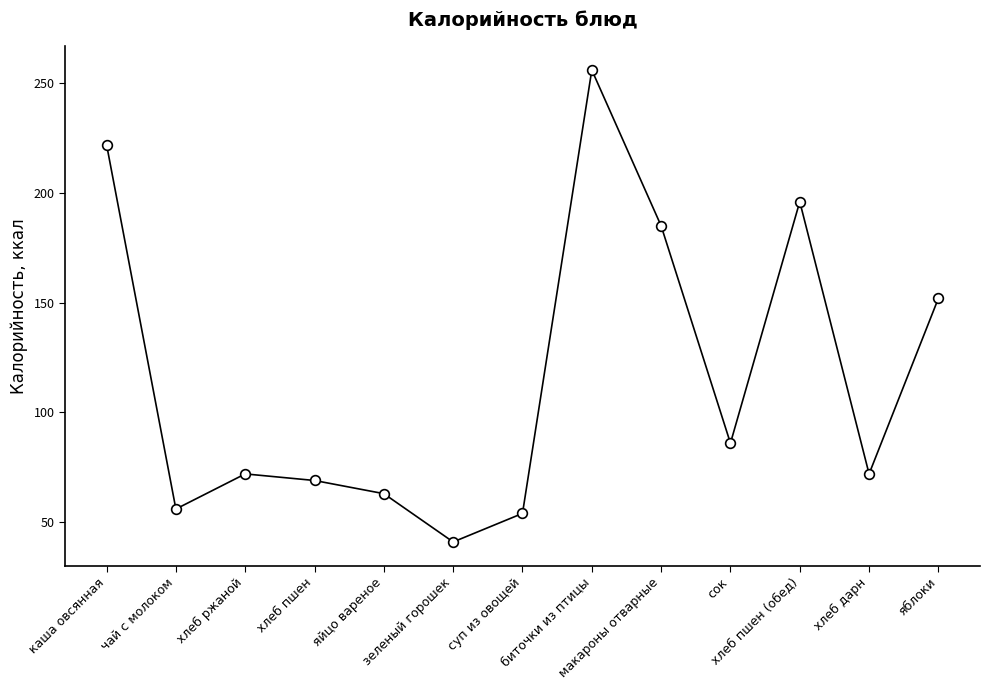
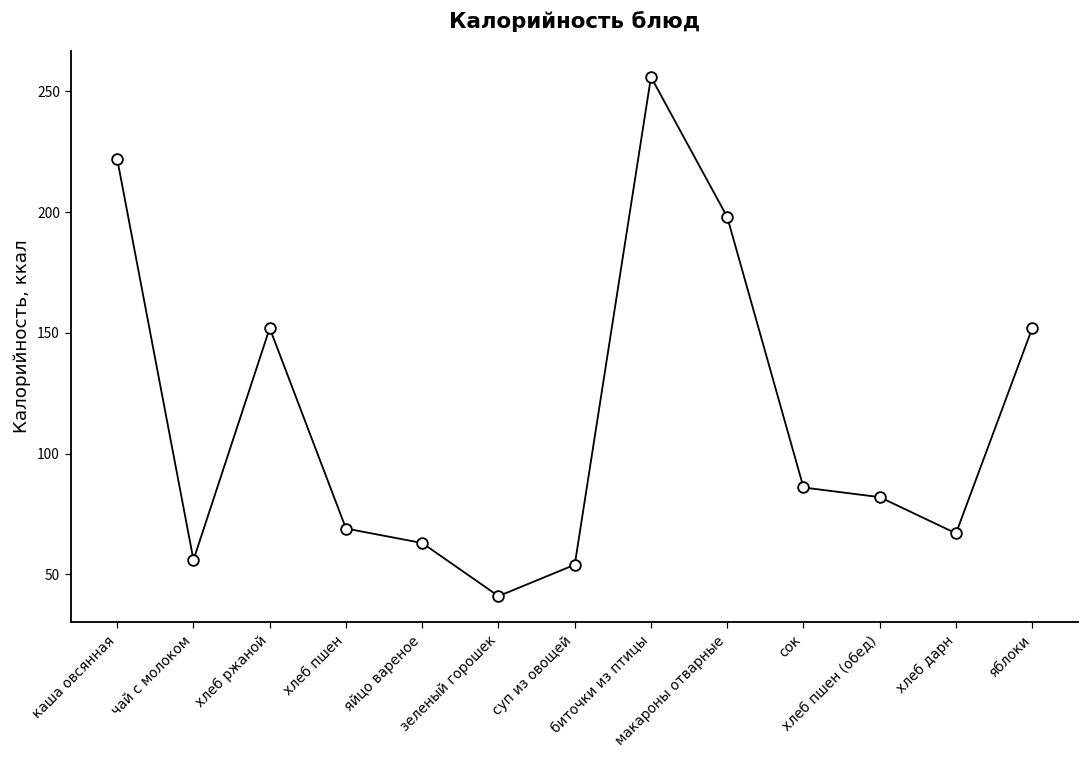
  {
    "каша овсянная": 222,
    "чай с молоком": 56,
-   "хлеб ржаной": 72,
+   "хлеб ржаной": 152,
    "хлеб пшен": 69,
    "яйцо вареное": 63,
    "зеленый горошек": 41,
    "суп из овощей": 54,
    "биточки из птицы": 256,
-   "макароны отварные": 185,
+   "макароны отварные": 198,
    "сок": 86,
-   "хлеб пшен (обед)": 196,
-   "хлеб дарн": 72,
+   "хлеб пшен (обед)": 82,
+   "хлеб дарн": 67,
    "яблоки": 152
  }
